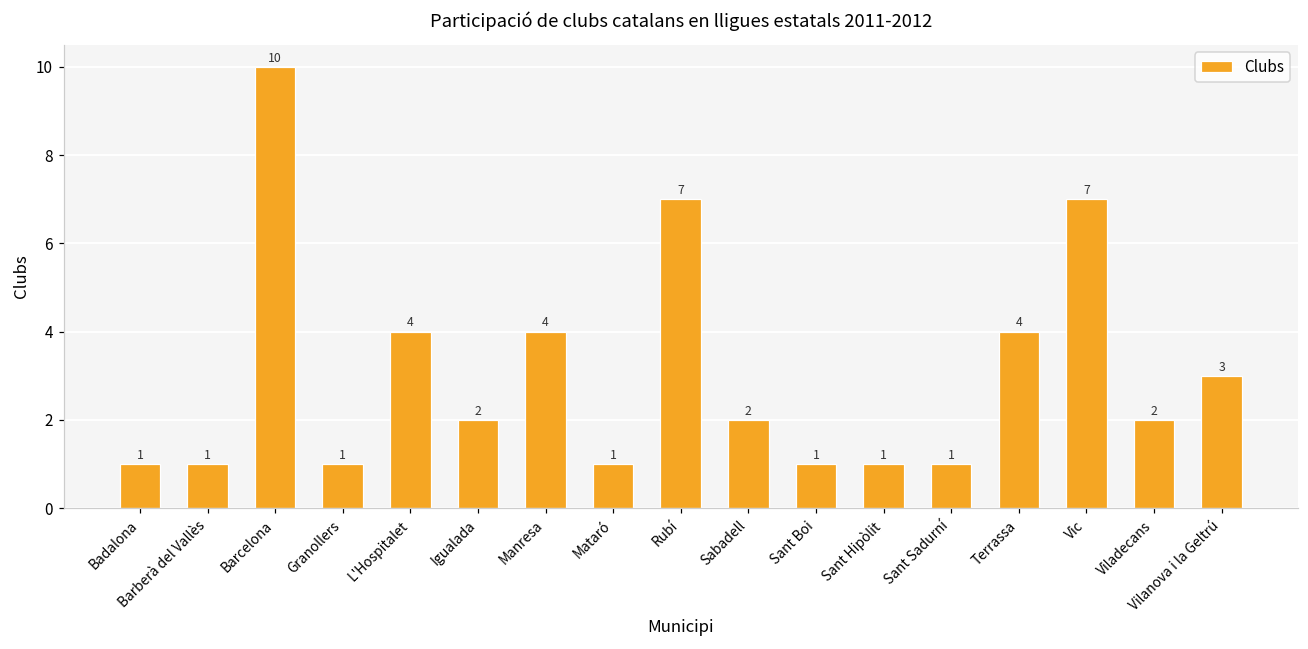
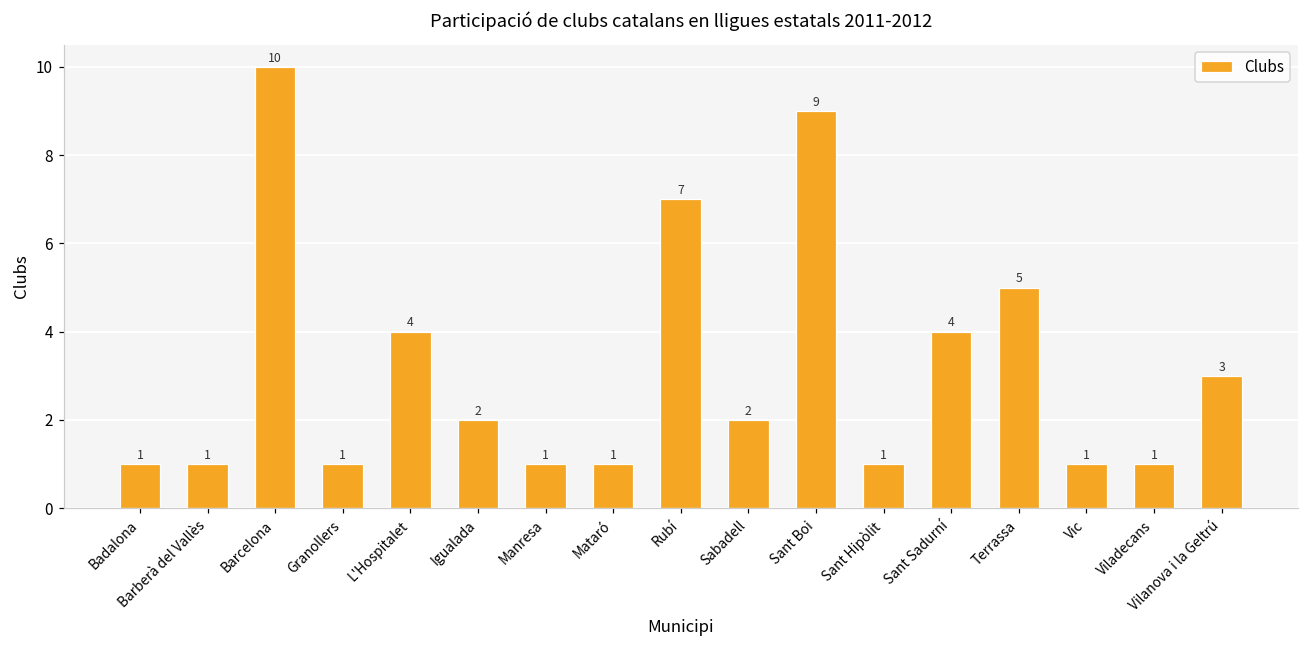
  {
    "Badalona": 1,
    "Barberà del Vallès": 1,
    "Barcelona": 10,
    "Granollers": 1,
    "L'Hospitalet": 4,
    "Igualada": 2,
-   "Manresa": 4,
+   "Manresa": 1,
    "Mataró": 1,
    "Rubí": 7,
    "Sabadell": 2,
-   "Sant Boi": 1,
+   "Sant Boi": 9,
    "Sant Hipòlit": 1,
-   "Sant Sadurní": 1,
-   "Terrassa": 4,
-   "Vic": 7,
-   "Viladecans": 2,
+   "Sant Sadurní": 4,
+   "Terrassa": 5,
+   "Vic": 1,
+   "Viladecans": 1,
    "Vilanova i la Geltrú": 3
  }
